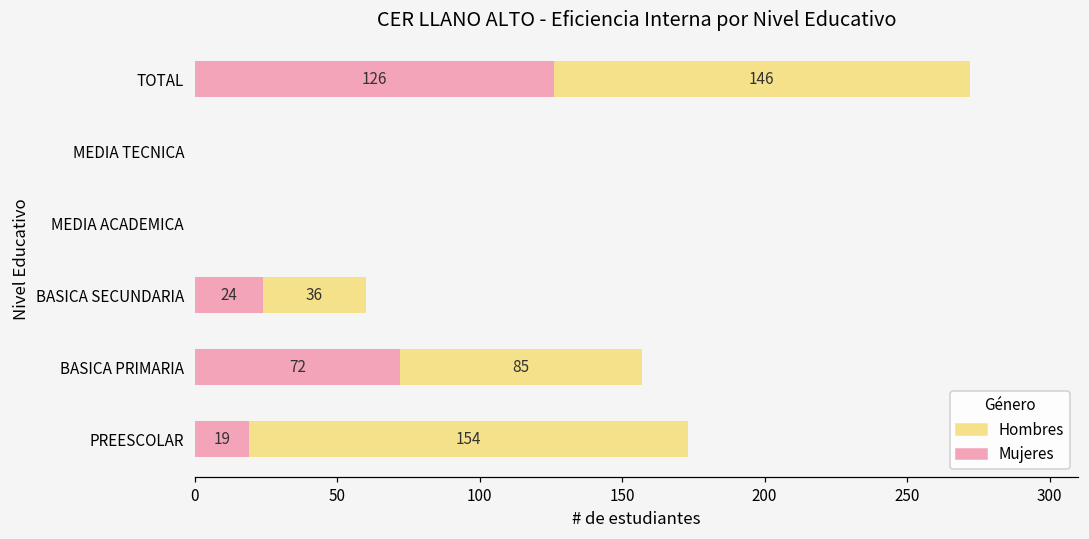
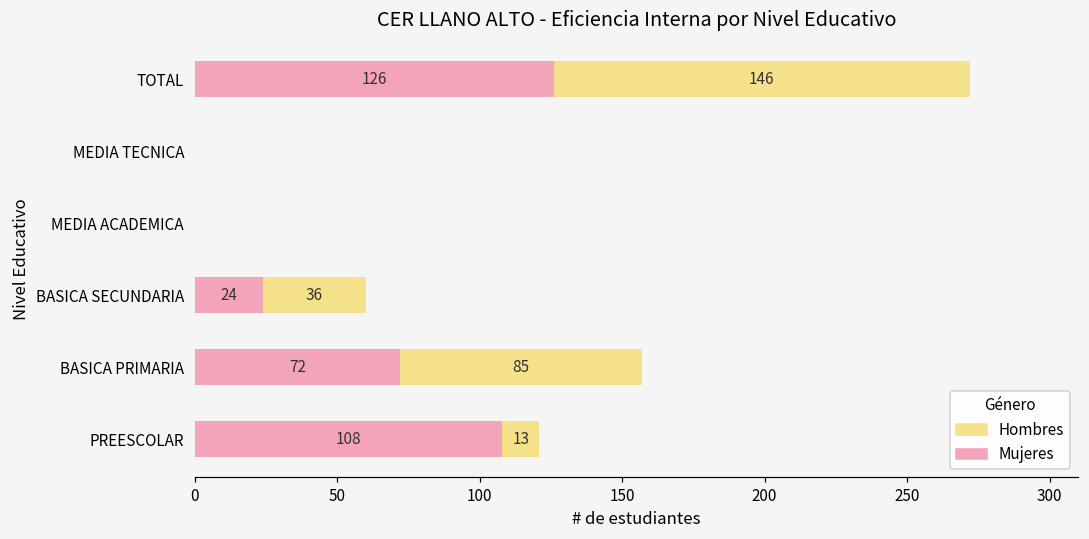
  {
    "Mujeres": {
      "TOTAL": 126,
      "BASICA SECUNDARIA": 24,
      "BASICA PRIMARIA": 72,
-     "PREESCOLAR": 19
+     "PREESCOLAR": 108
    },
    "Hombres": {
      "TOTAL": 146,
      "BASICA SECUNDARIA": 36,
      "BASICA PRIMARIA": 85,
-     "PREESCOLAR": 154
+     "PREESCOLAR": 13
    }
  }
